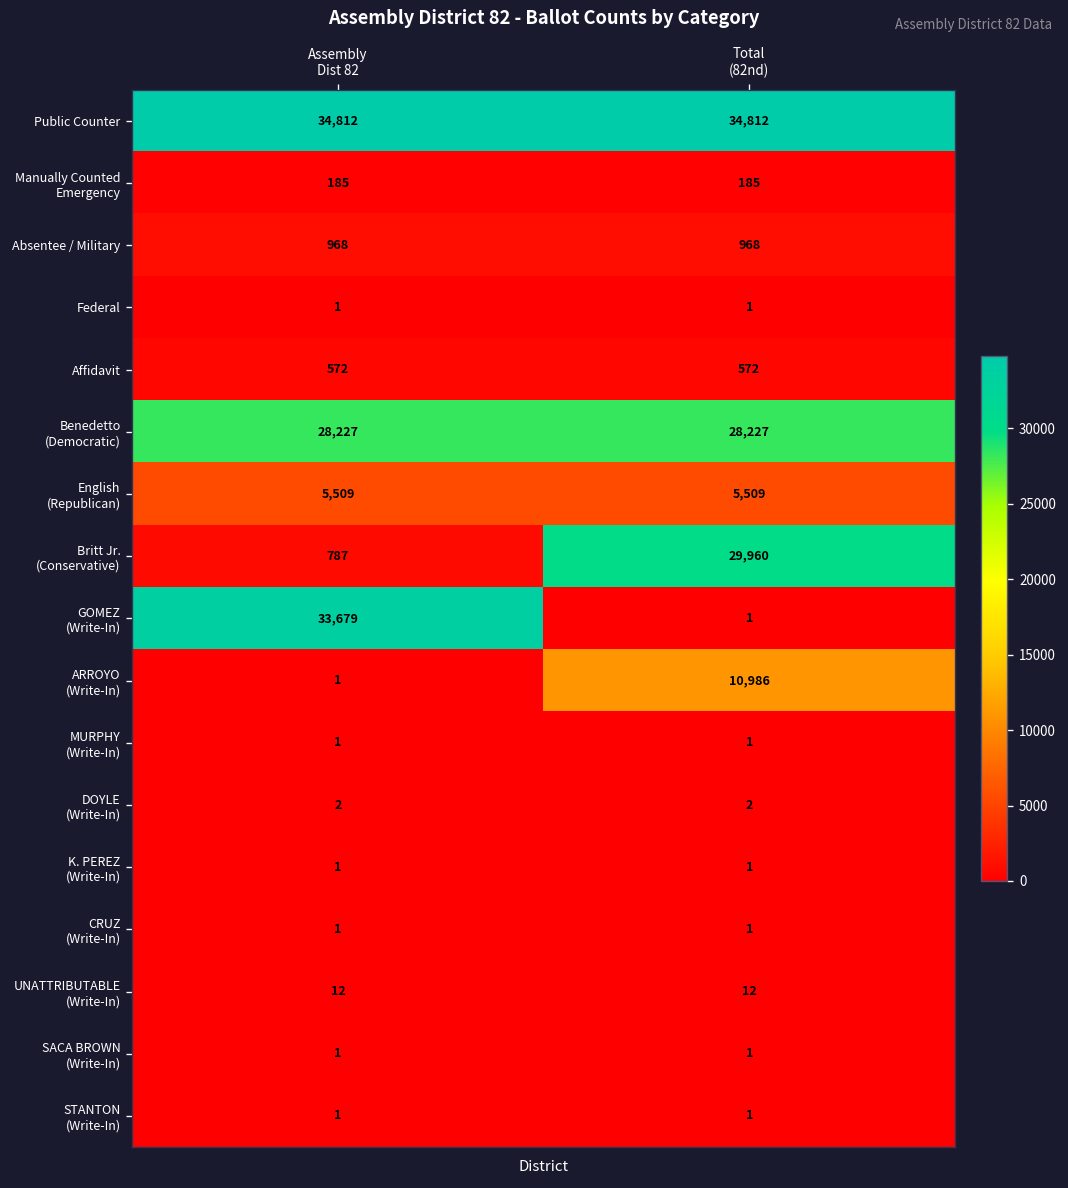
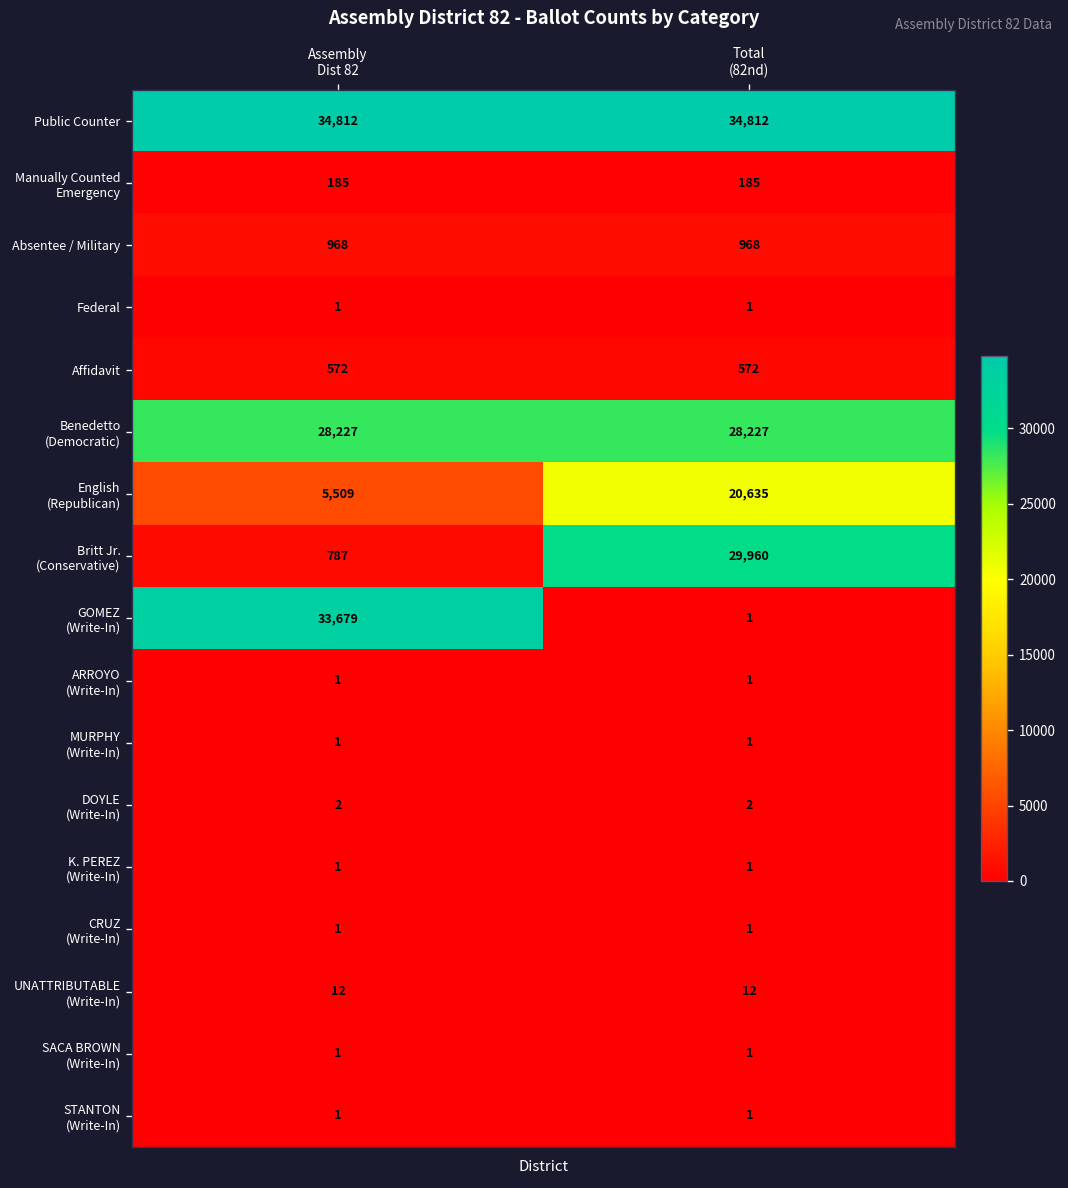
  {
    "Public Counter": {
      "Assembly Dist 82": "34,812",
      "Total (82nd)": "34,812"
    },
    "Manually Counted Emergency": {
      "Assembly Dist 82": "185",
      "Total (82nd)": "185"
    },
    "Absentee / Military": {
      "Assembly Dist 82": "968",
      "Total (82nd)": "968"
    },
    "Federal": {
      "Assembly Dist 82": "1",
      "Total (82nd)": "1"
    },
    "Affidavit": {
      "Assembly Dist 82": "572",
      "Total (82nd)": "572"
    },
    "Benedetto (Democratic)": {
      "Assembly Dist 82": "28,227",
      "Total (82nd)": "28,227"
    },
    "English (Republican)": {
      "Assembly Dist 82": "5,509",
-     "Total (82nd)": "5,509"
+     "Total (82nd)": "20,635"
    },
    "Britt Jr. (Conservative)": {
      "Assembly Dist 82": "787",
      "Total (82nd)": "29,960"
    },
    "GOMEZ (Write-In)": {
      "Assembly Dist 82": "33,679",
      "Total (82nd)": "1"
    },
    "ARROYO (Write-In)": {
      "Assembly Dist 82": "1",
-     "Total (82nd)": "10,986"
+     "Total (82nd)": "1"
    },
    "MURPHY (Write-In)": {
      "Assembly Dist 82": "1",
      "Total (82nd)": "1"
    },
    "DOYLE (Write-In)": {
      "Assembly Dist 82": "2",
      "Total (82nd)": "2"
    },
    "K. PEREZ (Write-In)": {
      "Assembly Dist 82": "1",
      "Total (82nd)": "1"
    },
    "CRUZ (Write-In)": {
      "Assembly Dist 82": "1",
      "Total (82nd)": "1"
    },
    "UNATTRIBUTABLE (Write-In)": {
      "Assembly Dist 82": "12",
      "Total (82nd)": "12"
    },
    "SACA BROWN (Write-In)": {
      "Assembly Dist 82": "1",
      "Total (82nd)": "1"
    },
    "STANTON (Write-In)": {
      "Assembly Dist 82": "1",
      "Total (82nd)": "1"
    }
  }
